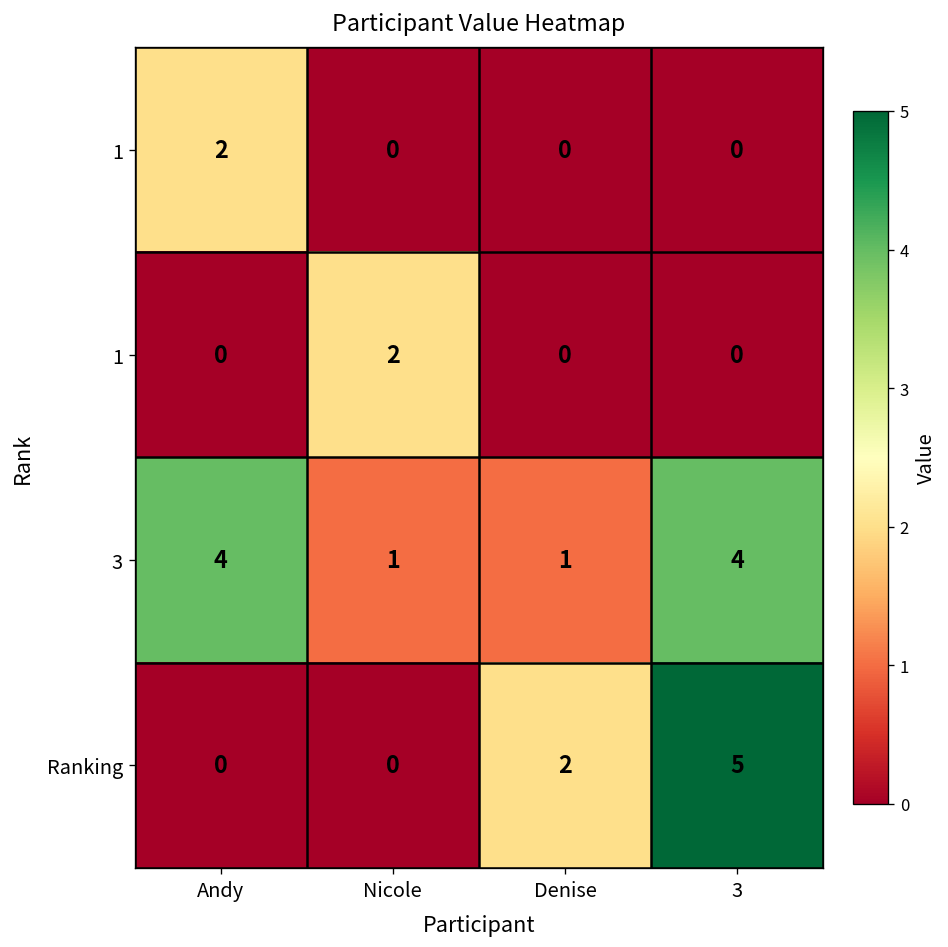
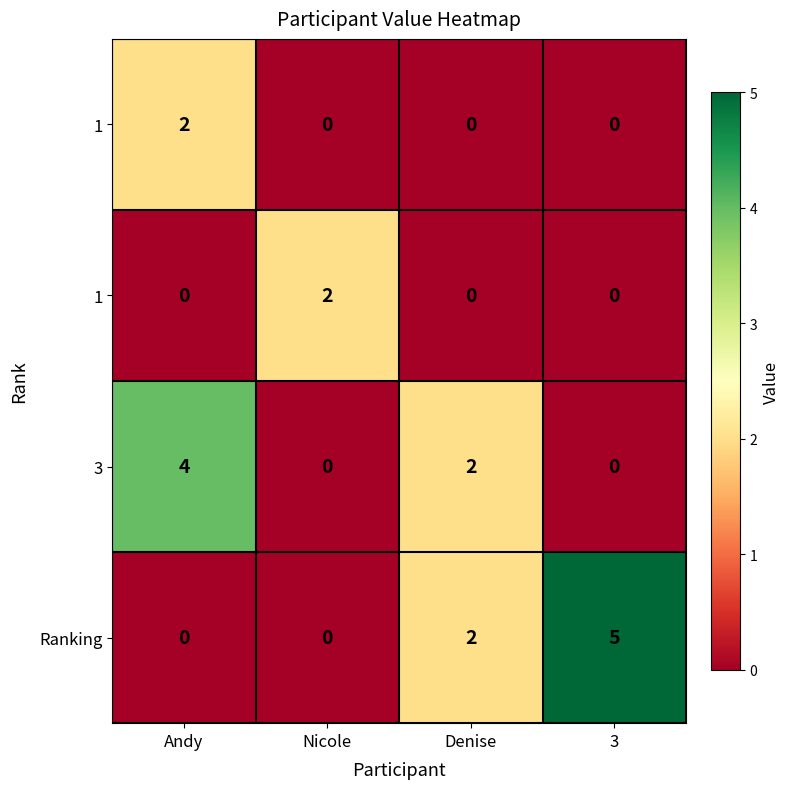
  {
    "3": {
      "Andy": 4,
-     "Nicole": 1,
-     "Denise": 1,
-     "3": 4
+     "Nicole": 0,
+     "Denise": 2,
+     "3": 0
    },
    "Ranking": {
      "Andy": 0,
      "Nicole": 0,
      "Denise": 2,
      "3": 5
    }
  }
